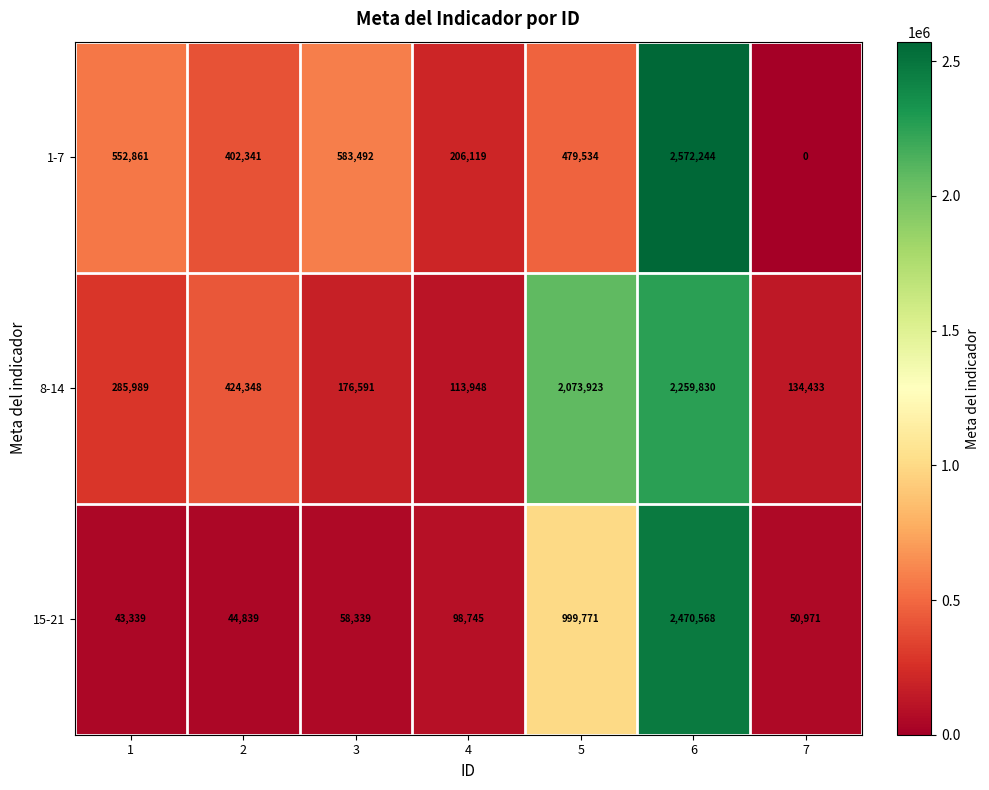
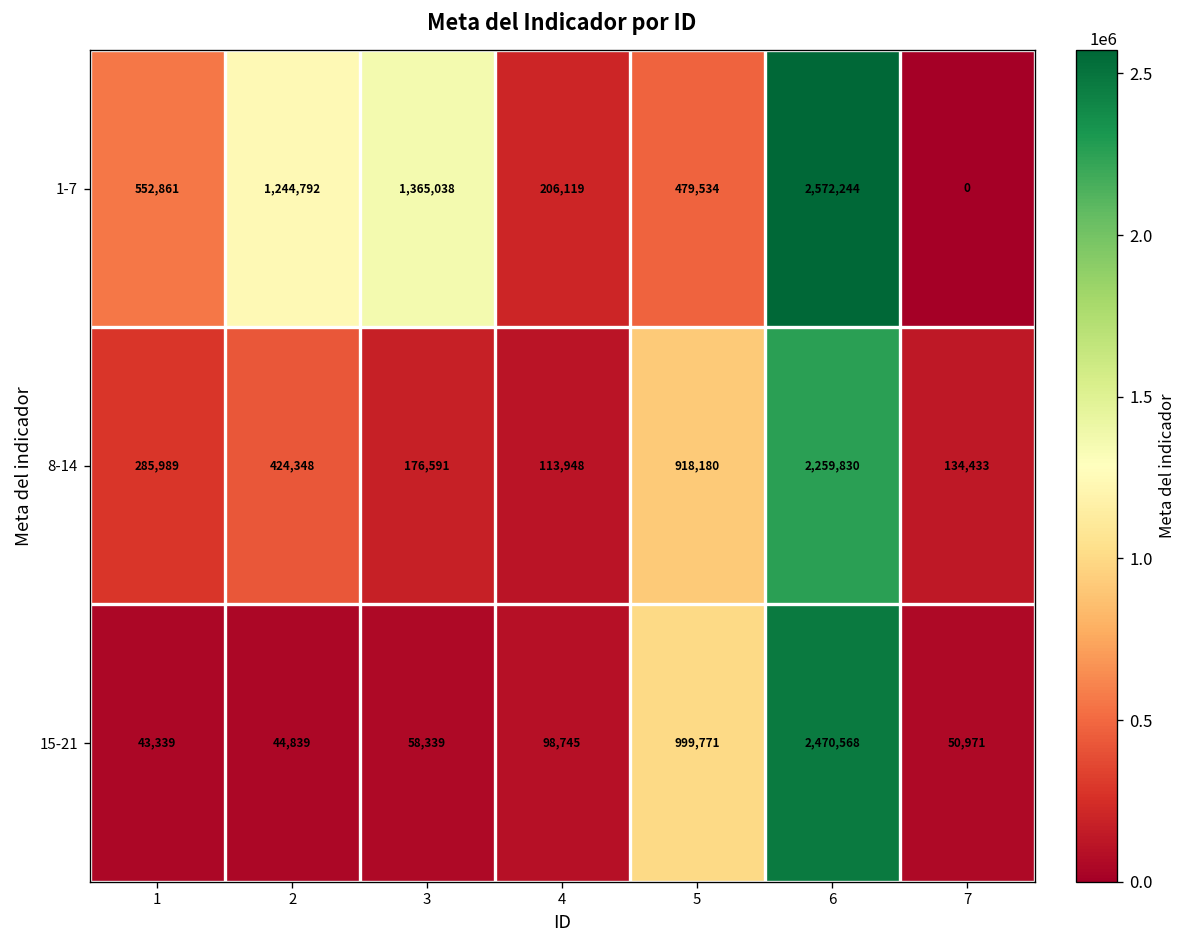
  {
    "1-7": {
      "1": "552,861",
-     "2": "402,341",
-     "3": "583,492",
+     "2": "1,244,792",
+     "3": "1,365,038",
      "4": "206,119",
      "5": "479,534",
      "6": "2,572,244",
      "7": "0"
    },
    "8-14": {
      "1": "285,989",
      "2": "424,348",
      "3": "176,591",
      "4": "113,948",
-     "5": "2,073,923",
+     "5": "918,180",
      "6": "2,259,830",
      "7": "134,433"
    },
    "15-21": {
      "1": "43,339",
      "2": "44,839",
      "3": "58,339",
      "4": "98,745",
      "5": "999,771",
      "6": "2,470,568",
      "7": "50,971"
    }
  }
